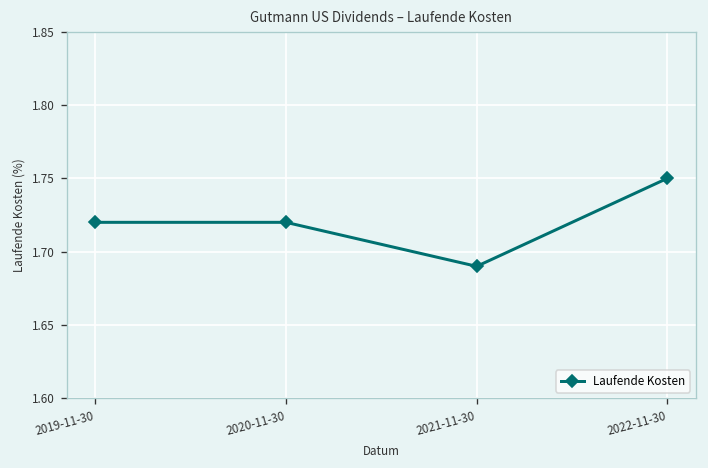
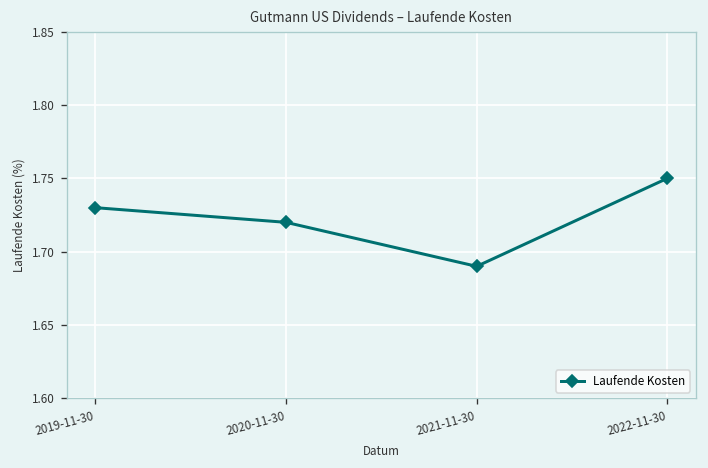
  {
-   "2019-11-30": 1.72,
+   "2019-11-30": 1.73,
    "2020-11-30": 1.72,
    "2021-11-30": 1.69,
    "2022-11-30": 1.75
  }
